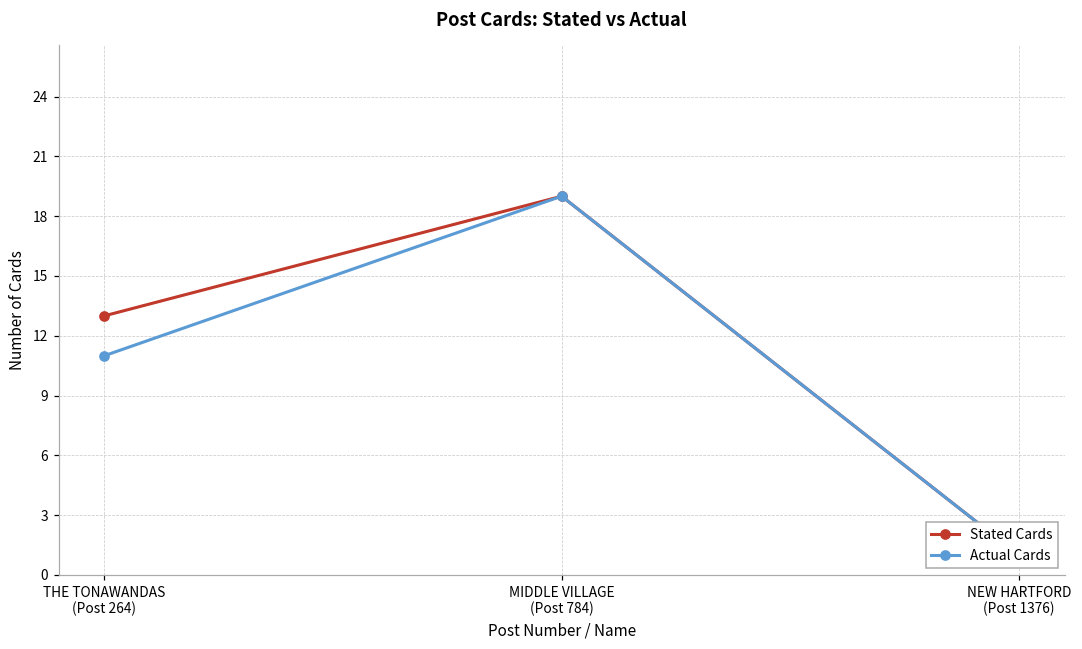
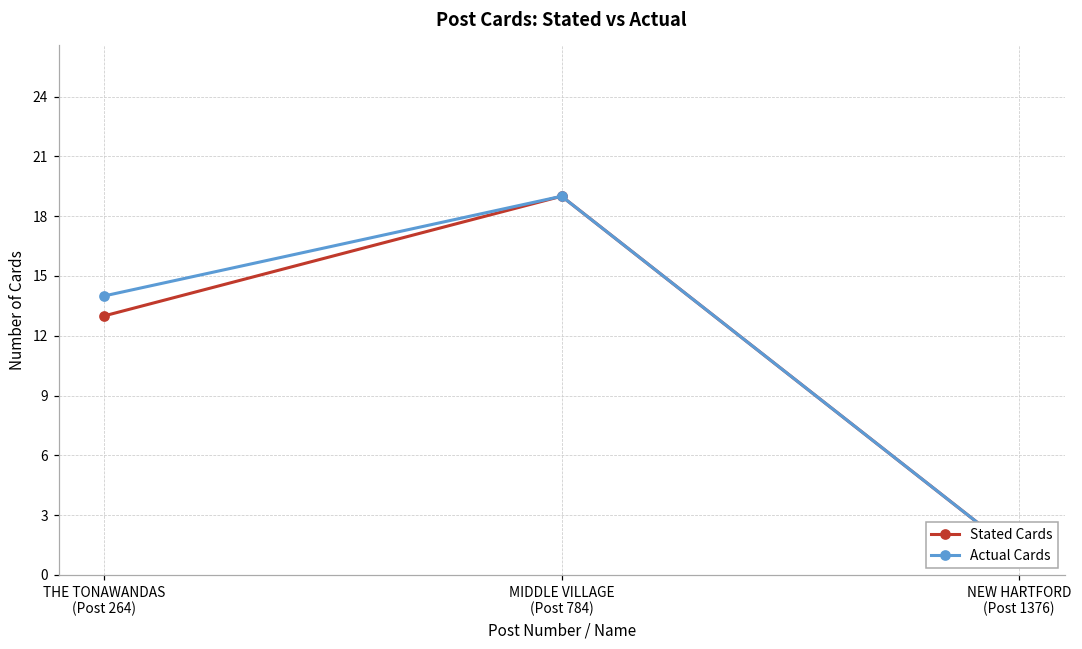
  {
    "Stated Cards": {
      "THE TONAWANDAS (Post 264)": 13
    },
    "Actual Cards": {
-     "THE TONAWANDAS (Post 264)": 11
+     "THE TONAWANDAS (Post 264)": 14
    }
  }
